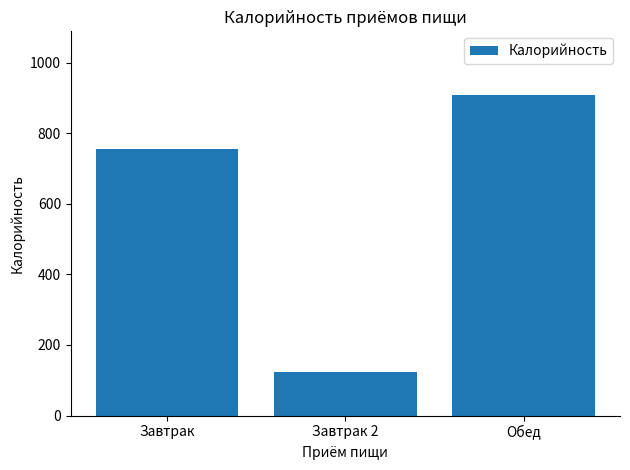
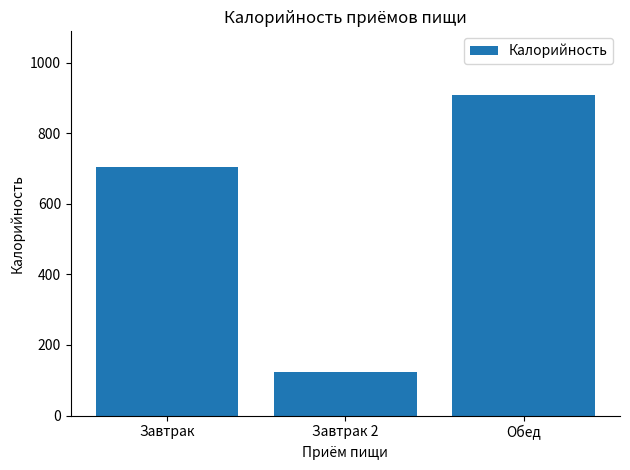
  {
-   "Завтрак": 760,
+   "Завтрак": 700,
    "Завтрак 2": 120,
    "Обед": 910
  }
